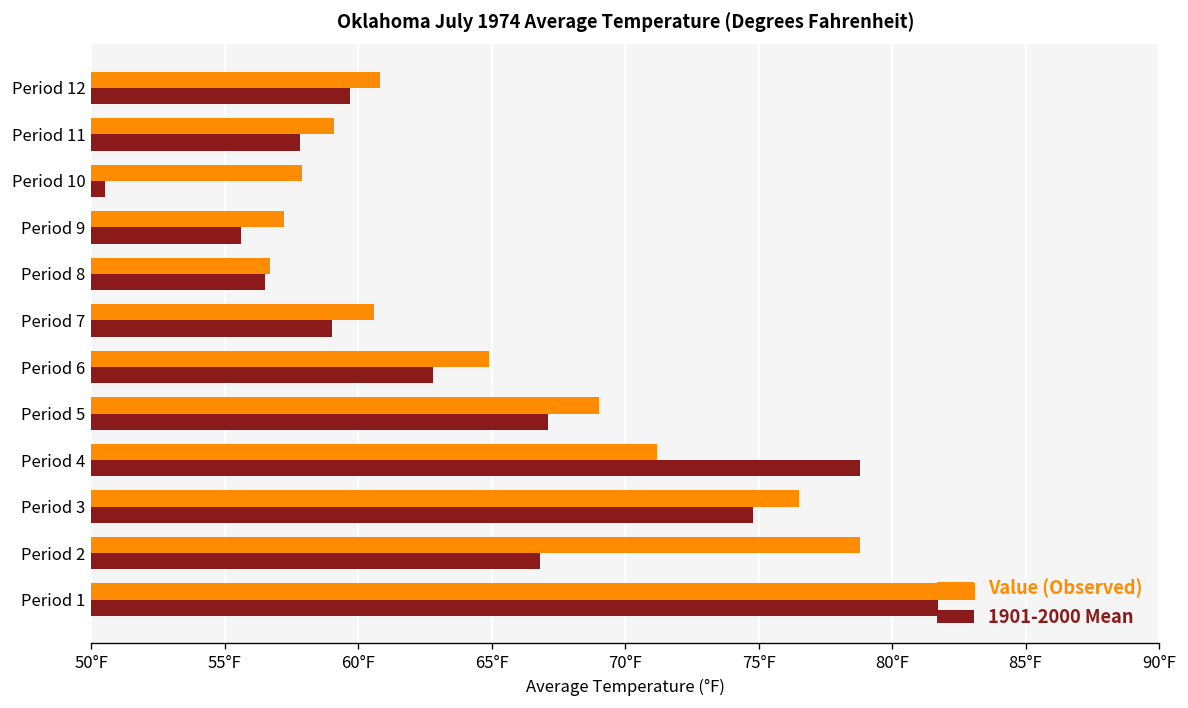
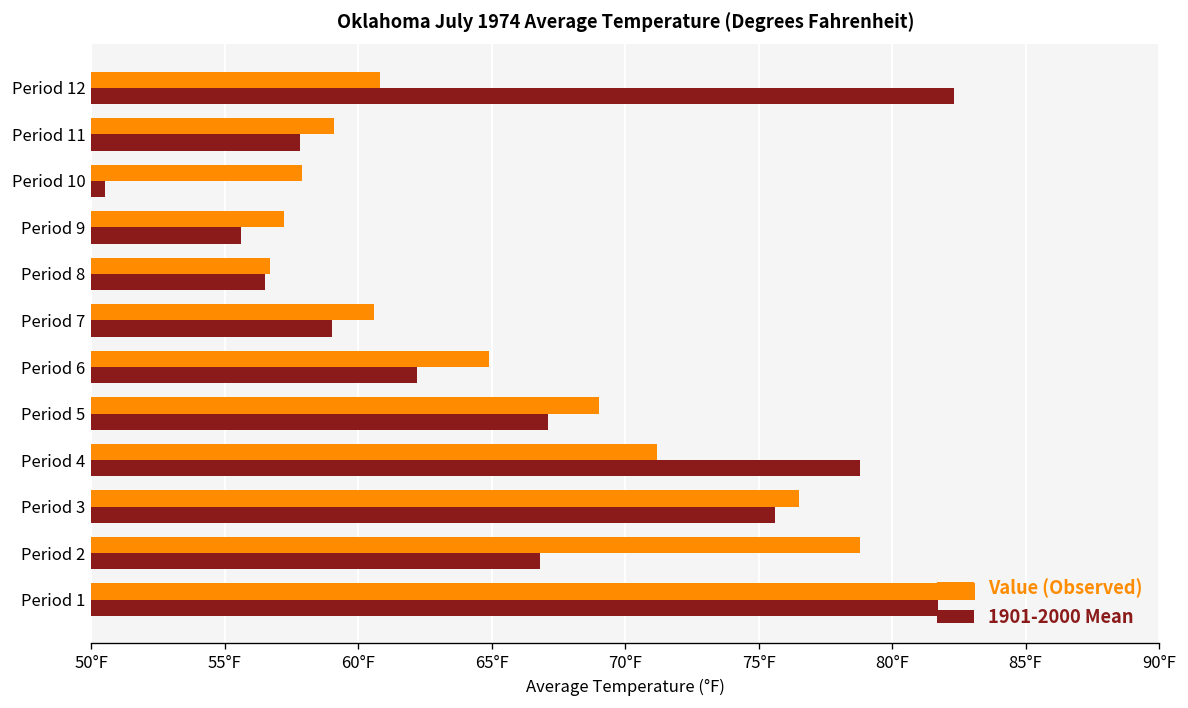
  {
    "Value (Observed)": {
      "Period 12": "60.8°F",
      "Period 11": "59.1°F",
      "Period 10": "57.9°F",
      "Period 9": "57.2°F",
      "Period 8": "56.7°F",
      "Period 7": "60.6°F",
      "Period 6": "64.9°F",
      "Period 5": "69.0°F",
      "Period 4": "71.2°F",
      "Period 3": "76.5°F",
      "Period 2": "78.8°F",
      "Period 1": "83.1°F"
    },
    "1901-2000 Mean": {
-     "Period 12": "59.7°F",
+     "Period 12": "82.3°F",
      "Period 11": "57.8°F",
      "Period 10": "50.5°F",
      "Period 9": "55.6°F",
      "Period 8": "56.5°F",
      "Period 7": "59.0°F",
-     "Period 6": "62.8°F",
+     "Period 6": "62.2°F",
      "Period 5": "67.1°F",
      "Period 4": "78.8°F",
-     "Period 3": "74.8°F",
+     "Period 3": "75.6°F",
      "Period 2": "66.8°F",
      "Period 1": "81.7°F"
    }
  }
